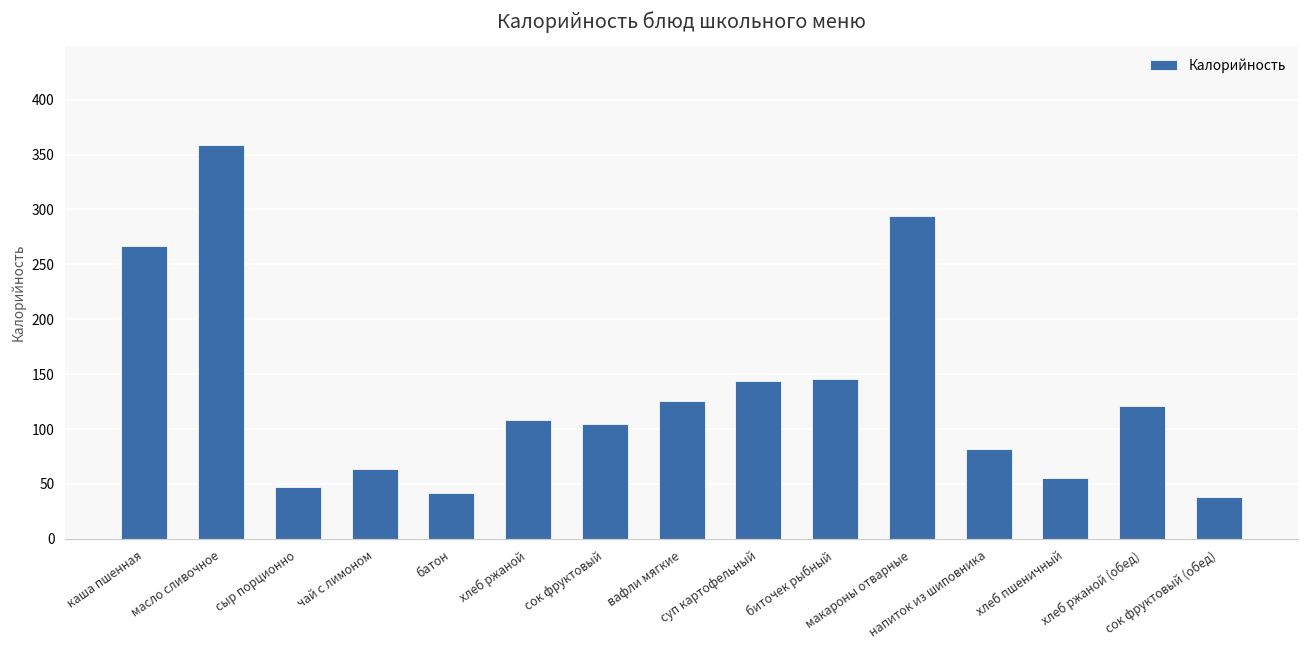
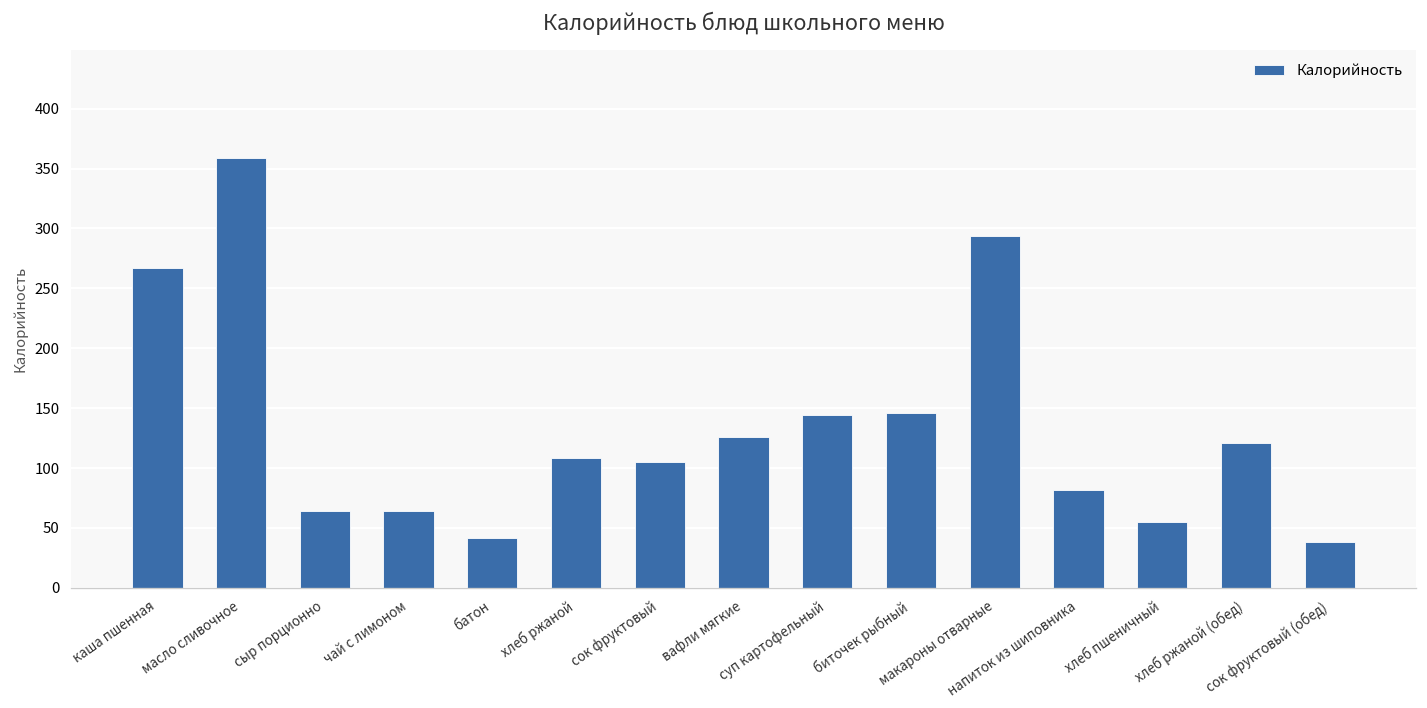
  {
    "каша пшенная": 270,
    "масло сливочное": 360,
-   "сыр порционно": 50,
+   "сыр порционно": 60,
    "чай с лимоном": 60,
    "батон": 40,
    "хлеб ржаной": 110,
    "сок фруктовый": 110,
    "вафли мягкие": 130,
    "суп картофельный": 140,
    "биточек рыбный": 150,
    "макароны отварные": 290,
    "напиток из шиповника": 80,
    "хлеб пшеничный": 60,
    "хлеб ржаной (обед)": 120,
    "сок фруктовый (обед)": 40
  }
